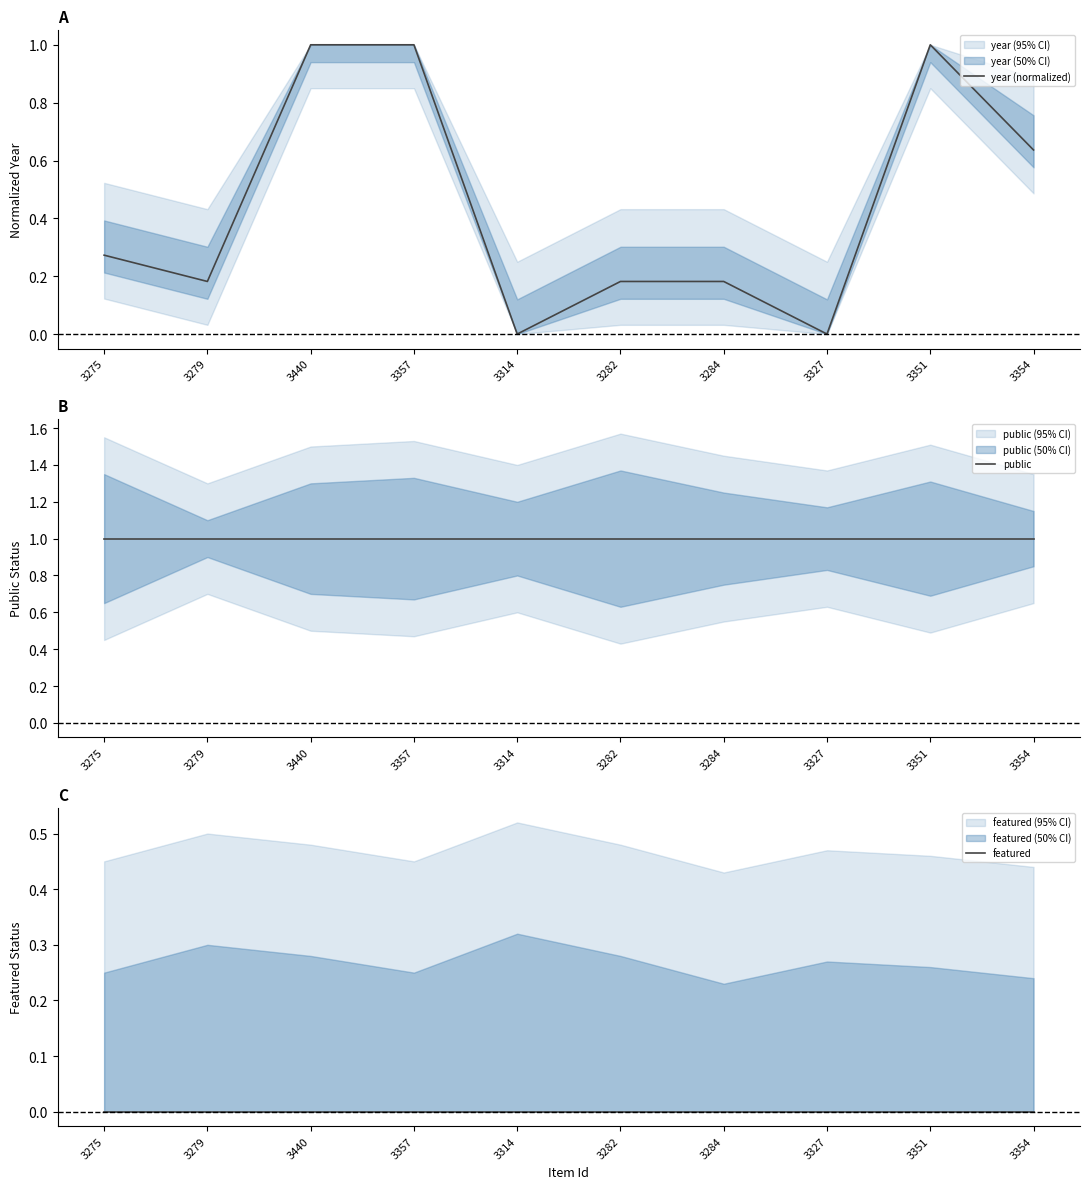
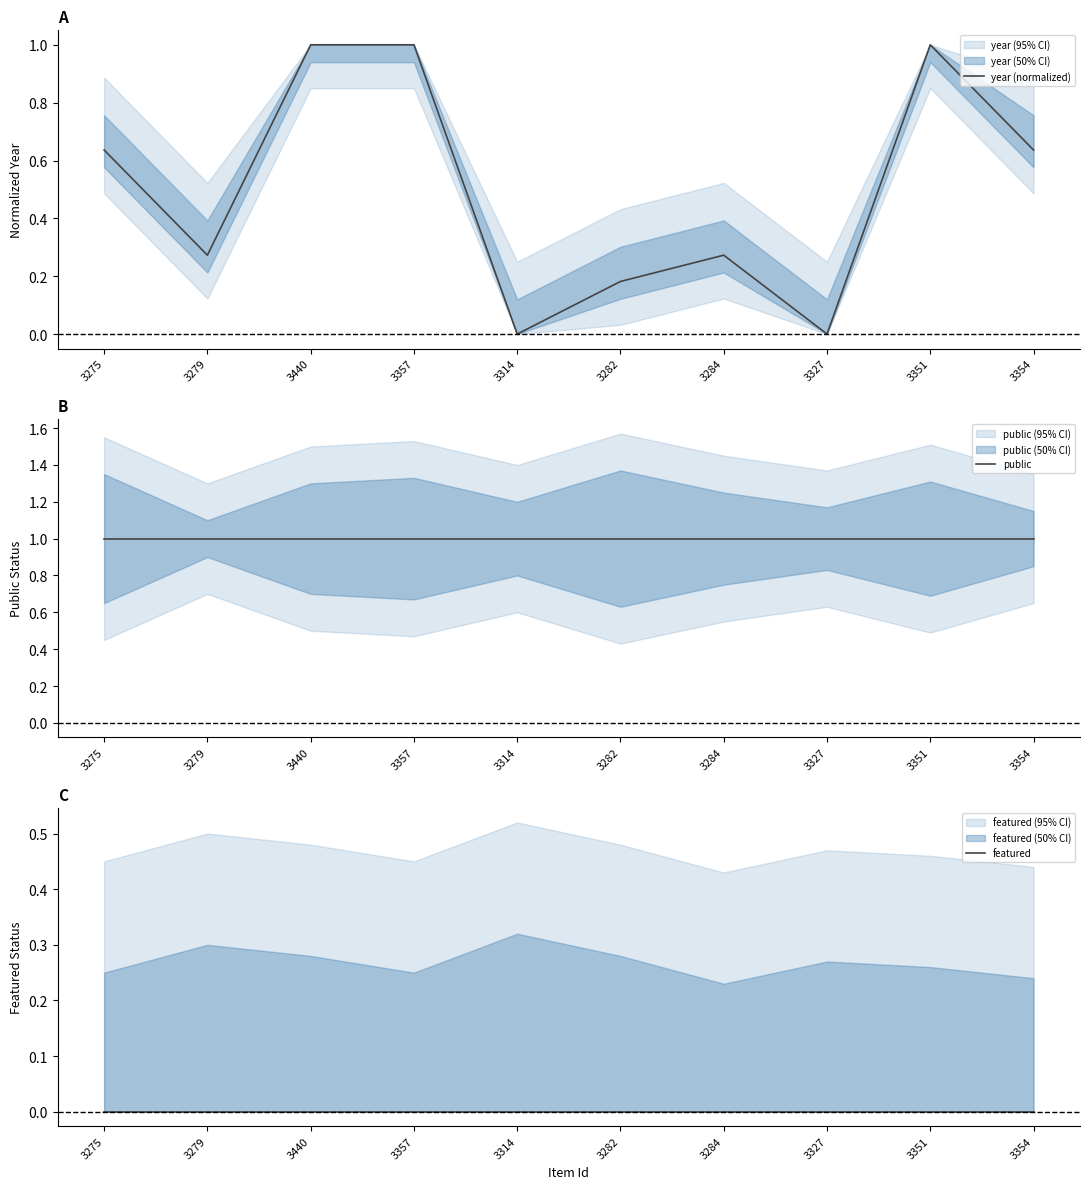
  {
    "A": {
      "year (normalized)": {
-       "3275": 0.27,
-       "3279": 0.18,
+       "3275": 0.64,
+       "3279": 0.27,
        "3314": 0.00,
        "3282": 0.18,
-       "3284": 0.18,
+       "3284": 0.27,
        "3327": 0.00,
        "3354": 0.64
      }
    },
    "B": {
      "public": {
        "3275": 1.00,
        "3279": 1.00,
        "3440": 1.00,
        "3357": 1.00,
        "3314": 1.00,
        "3282": 1.00,
        "3284": 1.00,
        "3327": 1.00,
        "3351": 1.00,
        "3354": 1.00
      }
    },
    "C": {
      "featured": {
        "3275": 0.00,
        "3279": 0.00,
        "3440": 0.00,
        "3357": 0.00,
        "3314": 0.00,
        "3282": 0.00,
        "3284": 0.00,
        "3327": 0.00,
        "3351": 0.00,
        "3354": 0.00
      }
    }
  }
